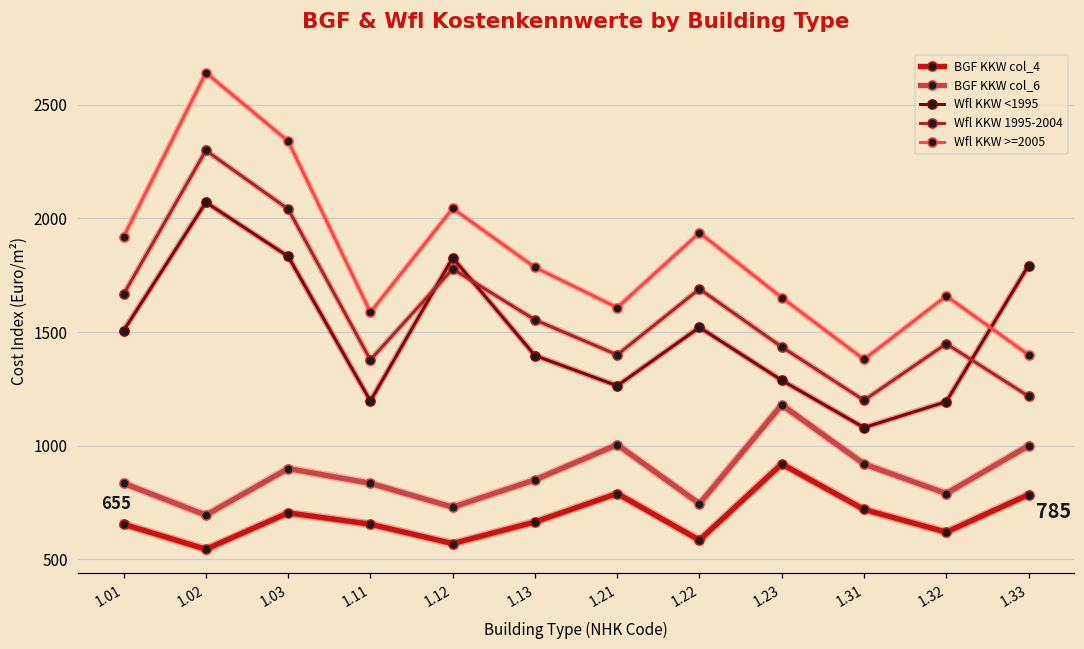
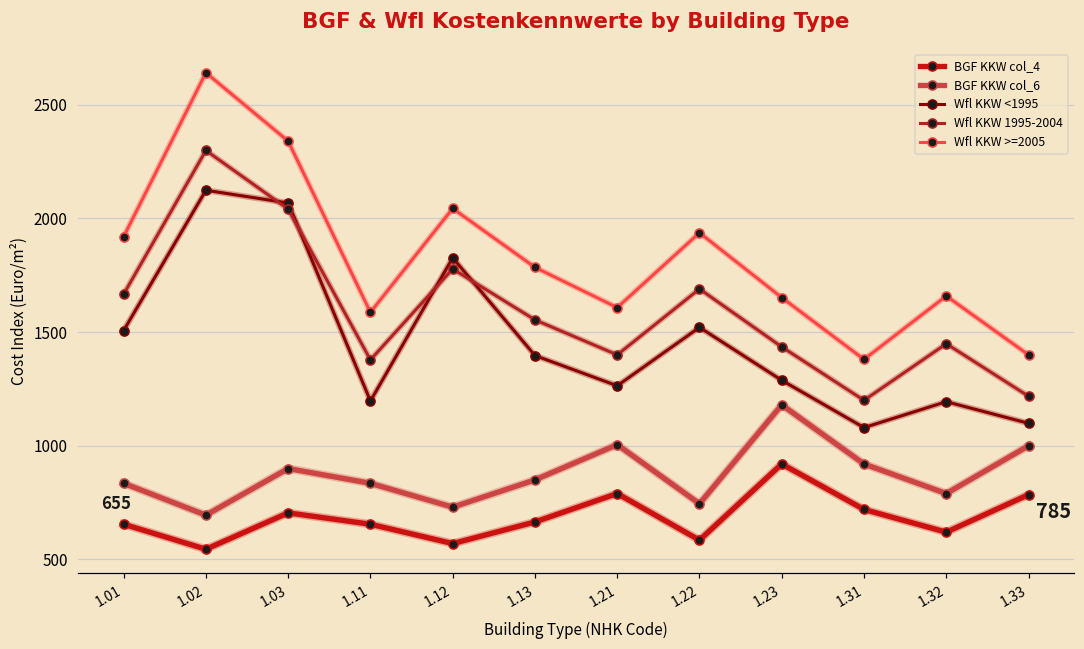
  {
    "Wfl KKW <1995": {
      "1.01": 1510,
-     "1.02": 2070,
-     "1.03": 1830,
+     "1.02": 2120,
+     "1.03": 2070,
      "1.11": 1200,
      "1.12": 1830,
      "1.13": 1400,
      "1.21": 1260,
      "1.22": 1520,
      "1.23": 1290,
      "1.31": 1080,
      "1.32": 1190,
-     "1.33": 1790
+     "1.33": 1100
    }
  }
